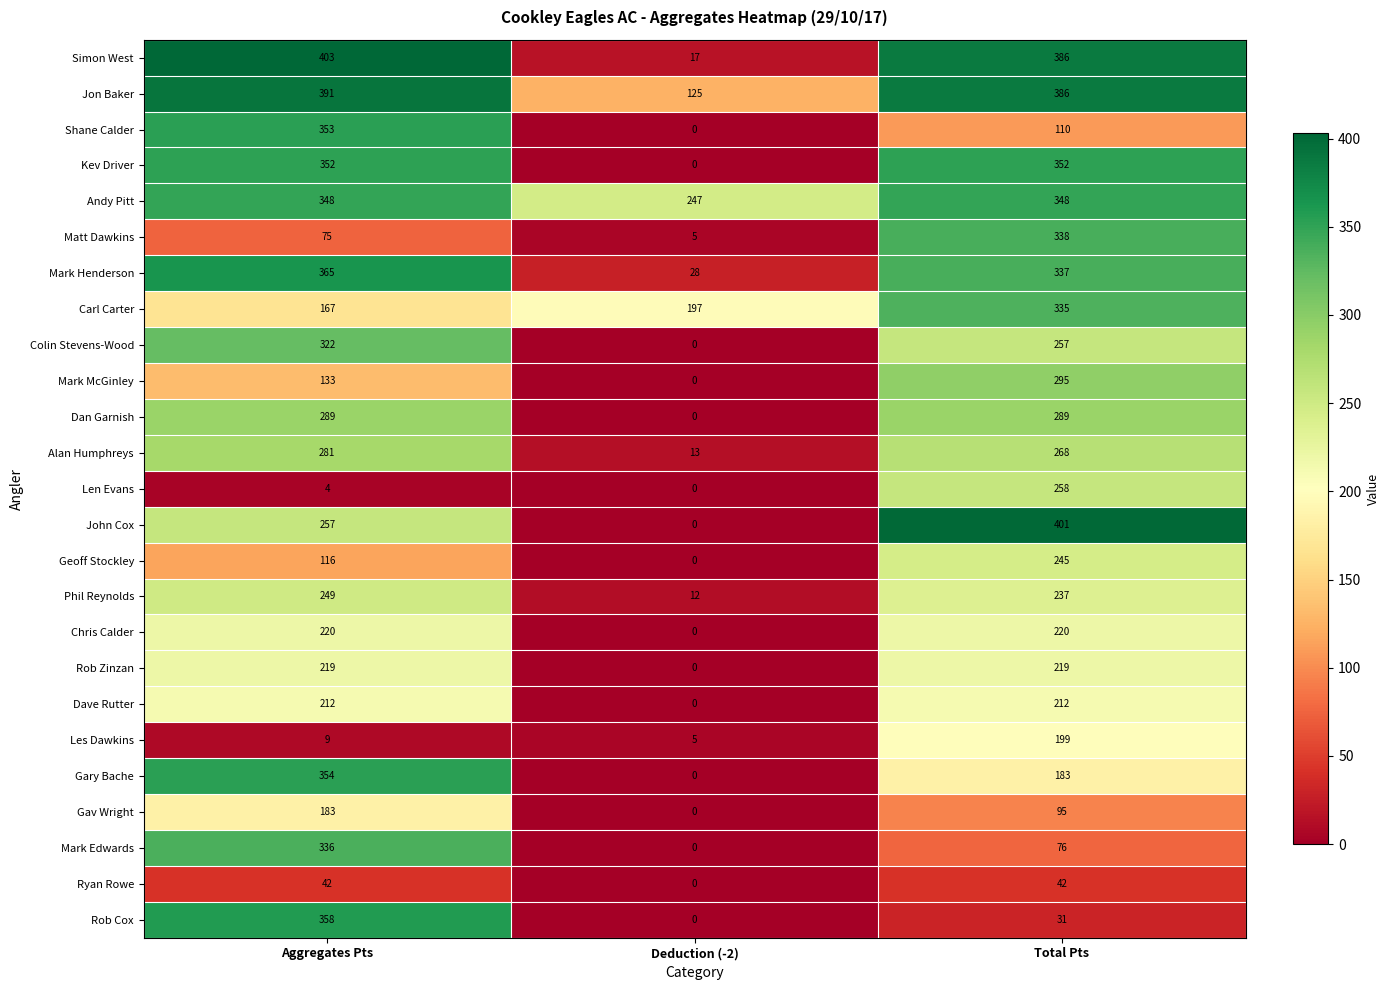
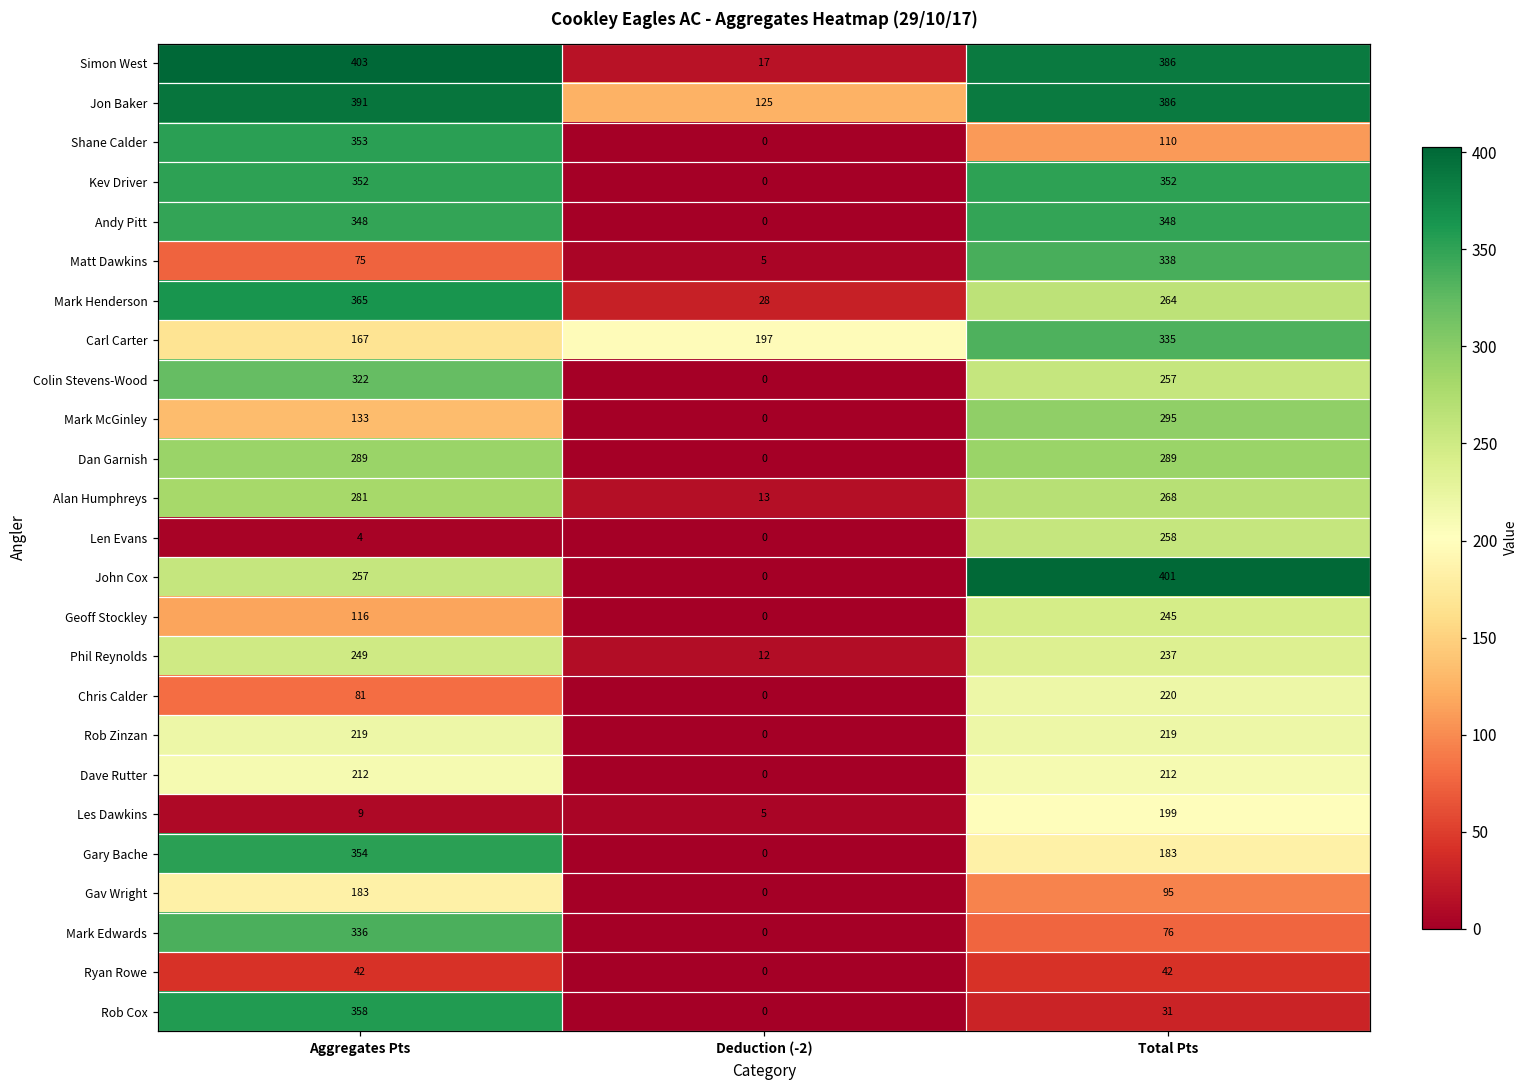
  {
    "Simon West": {
      "Aggregates Pts": 403,
      "Deduction (-2)": 17,
      "Total Pts": 386
    },
    "Jon Baker": {
      "Aggregates Pts": 391,
      "Deduction (-2)": 125,
      "Total Pts": 386
    },
    "Shane Calder": {
      "Aggregates Pts": 353,
      "Deduction (-2)": 0,
      "Total Pts": 110
    },
    "Kev Driver": {
      "Aggregates Pts": 352,
      "Deduction (-2)": 0,
      "Total Pts": 352
    },
    "Andy Pitt": {
      "Aggregates Pts": 348,
-     "Deduction (-2)": 247,
+     "Deduction (-2)": 0,
      "Total Pts": 348
    },
    "Matt Dawkins": {
      "Aggregates Pts": 75,
      "Deduction (-2)": 5,
      "Total Pts": 338
    },
    "Mark Henderson": {
      "Aggregates Pts": 365,
      "Deduction (-2)": 28,
-     "Total Pts": 337
+     "Total Pts": 264
    },
    "Carl Carter": {
      "Aggregates Pts": 167,
      "Deduction (-2)": 197,
      "Total Pts": 335
    },
    "Colin Stevens-Wood": {
      "Aggregates Pts": 322,
      "Deduction (-2)": 0,
      "Total Pts": 257
    },
    "Mark McGinley": {
      "Aggregates Pts": 133,
      "Deduction (-2)": 0,
      "Total Pts": 295
    },
    "Dan Garnish": {
      "Aggregates Pts": 289,
      "Deduction (-2)": 0,
      "Total Pts": 289
    },
    "Alan Humphreys": {
      "Aggregates Pts": 281,
      "Deduction (-2)": 13,
      "Total Pts": 268
    },
    "Len Evans": {
      "Aggregates Pts": 4,
      "Deduction (-2)": 0,
      "Total Pts": 258
    },
    "John Cox": {
      "Aggregates Pts": 257,
      "Deduction (-2)": 0,
      "Total Pts": 401
    },
    "Geoff Stockley": {
      "Aggregates Pts": 116,
      "Deduction (-2)": 0,
      "Total Pts": 245
    },
    "Phil Reynolds": {
      "Aggregates Pts": 249,
      "Deduction (-2)": 12,
      "Total Pts": 237
    },
    "Chris Calder": {
-     "Aggregates Pts": 220,
+     "Aggregates Pts": 81,
      "Deduction (-2)": 0,
      "Total Pts": 220
    },
    "Rob Zinzan": {
      "Aggregates Pts": 219,
      "Deduction (-2)": 0,
      "Total Pts": 219
    },
    "Dave Rutter": {
      "Aggregates Pts": 212,
      "Deduction (-2)": 0,
      "Total Pts": 212
    },
    "Les Dawkins": {
      "Aggregates Pts": 9,
      "Deduction (-2)": 5,
      "Total Pts": 199
    },
    "Gary Bache": {
      "Aggregates Pts": 354,
      "Deduction (-2)": 0,
      "Total Pts": 183
    },
    "Gav Wright": {
      "Aggregates Pts": 183,
      "Deduction (-2)": 0,
      "Total Pts": 95
    },
    "Mark Edwards": {
      "Aggregates Pts": 336,
      "Deduction (-2)": 0,
      "Total Pts": 76
    },
    "Ryan Rowe": {
      "Aggregates Pts": 42,
      "Deduction (-2)": 0,
      "Total Pts": 42
    },
    "Rob Cox": {
      "Aggregates Pts": 358,
      "Deduction (-2)": 0,
      "Total Pts": 31
    }
  }
